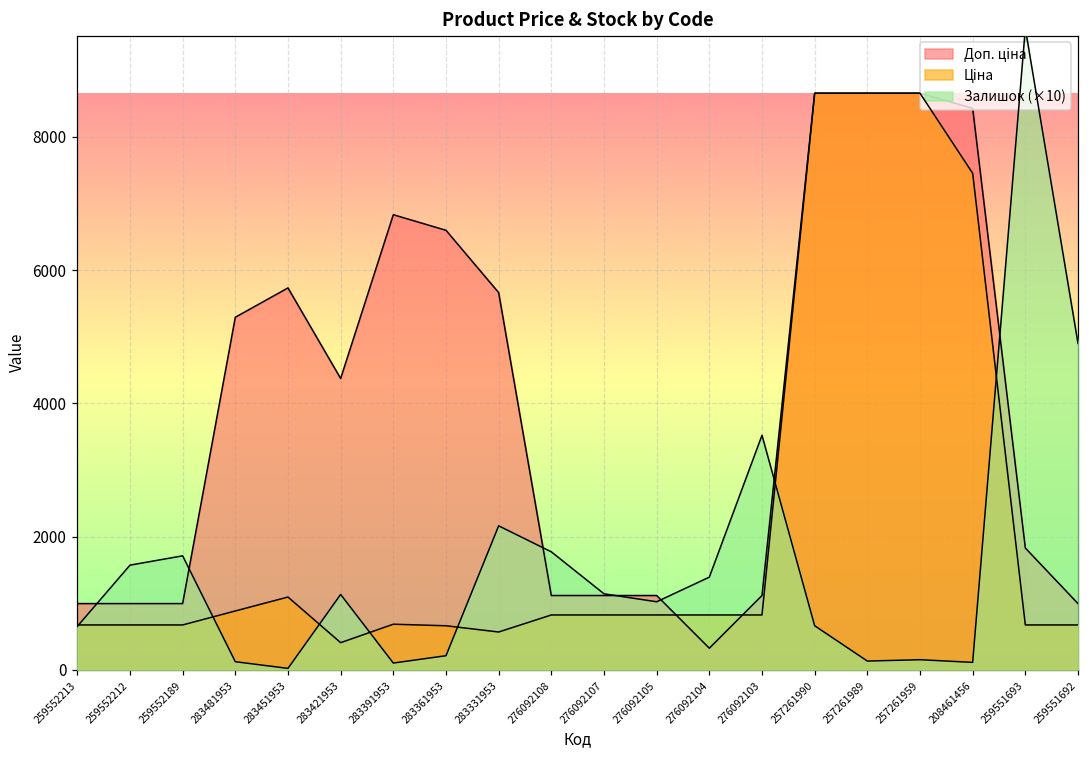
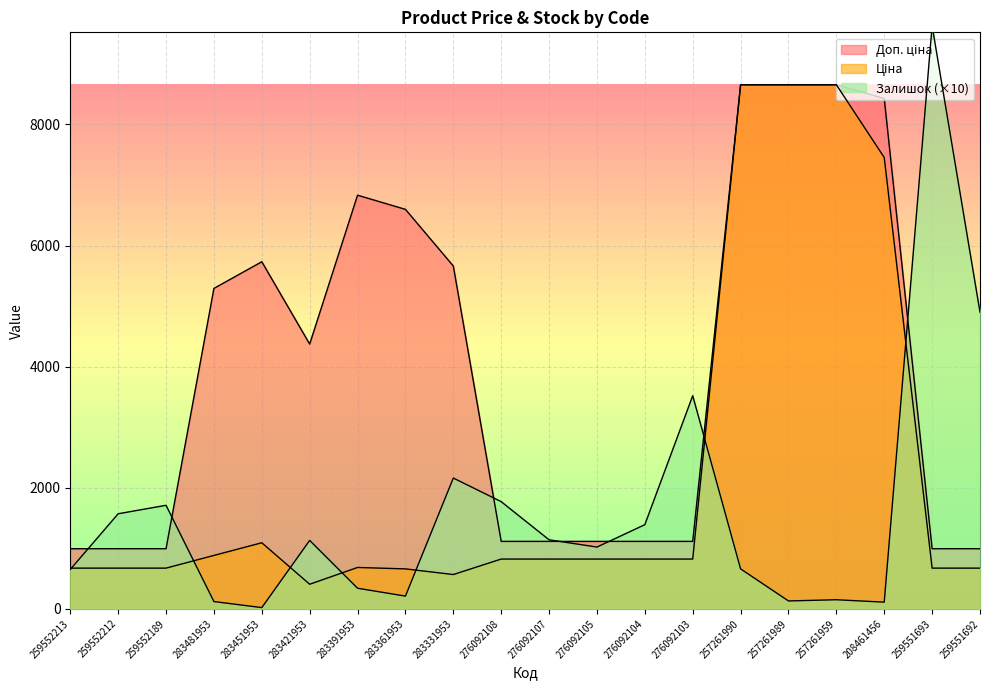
  {
    "Доп. ціна": {
      "259552213": 1000,
      "259552212": 1000,
      "259552189": 1000,
      "283481953": 5300,
      "283451953": 5700,
      "283421953": 4400,
      "283391953": 6800,
      "283361953": 6600,
      "283331953": 5700,
      "276092108": 1100,
      "276092105": 1100,
-     "276092104": 300,
+     "276092104": 1100,
      "276092103": 1100,
-     "259551693": 1800,
+     "259551693": 1000,
      "259551692": 1000
    },
    "Ціна": {
      "259552212": 700,
      "259552189": 700,
      "283481953": 900,
      "283451953": 1100,
      "283421953": 400,
      "283391953": 700,
      "283361953": 700,
      "283331953": 600,
      "276092108": 800,
      "276092107": 800,
      "276092105": 800,
      "276092104": 800,
      "276092103": 800,
      "208461456": 7500,
      "259551693": 700,
      "259551692": 700
    },
    "Залишок (×10)": {
      "259552212": 1600,
      "259552189": 1700,
      "283481953": 100,
      "283451953": 0,
      "283421953": 1100,
-     "283391953": 100,
+     "283391953": 300,
      "283361953": 200,
      "283331953": 2200,
      "276092108": 1800,
      "276092105": 1000,
      "276092104": 1400,
      "276092103": 3500,
      "257261990": 700,
      "257261989": 100,
      "257261959": 200,
      "208461456": 100,
      "259551692": 4900
    }
  }
